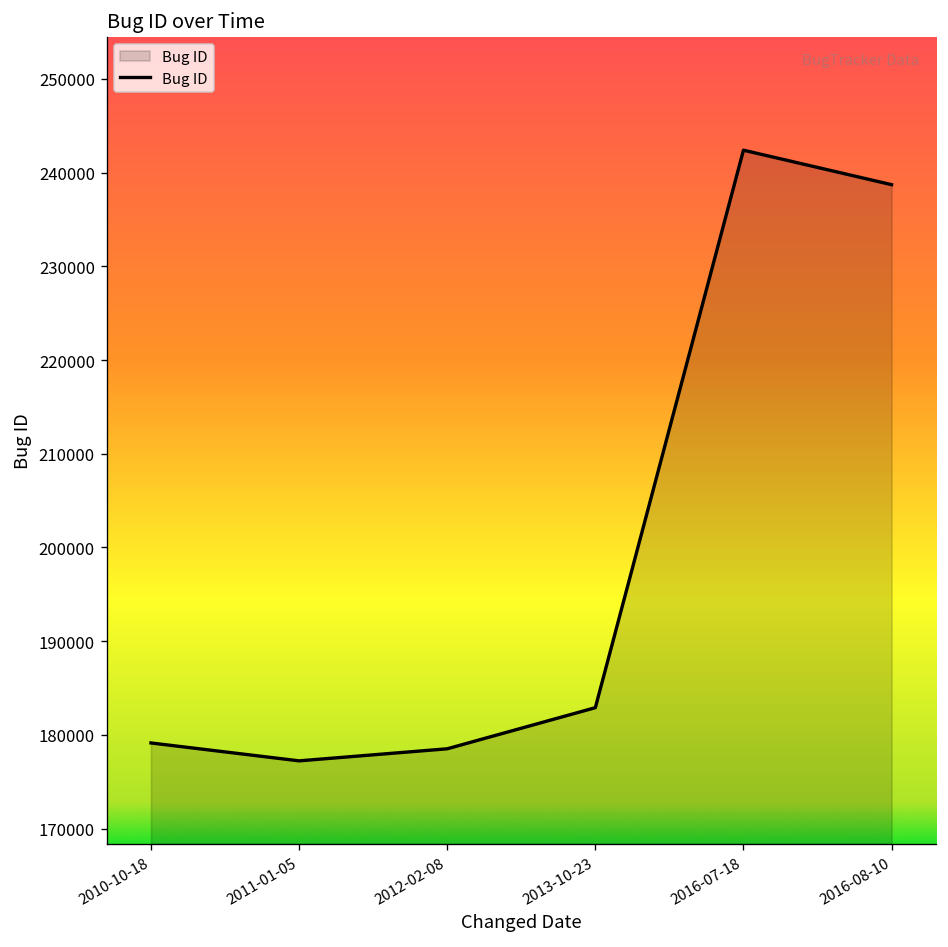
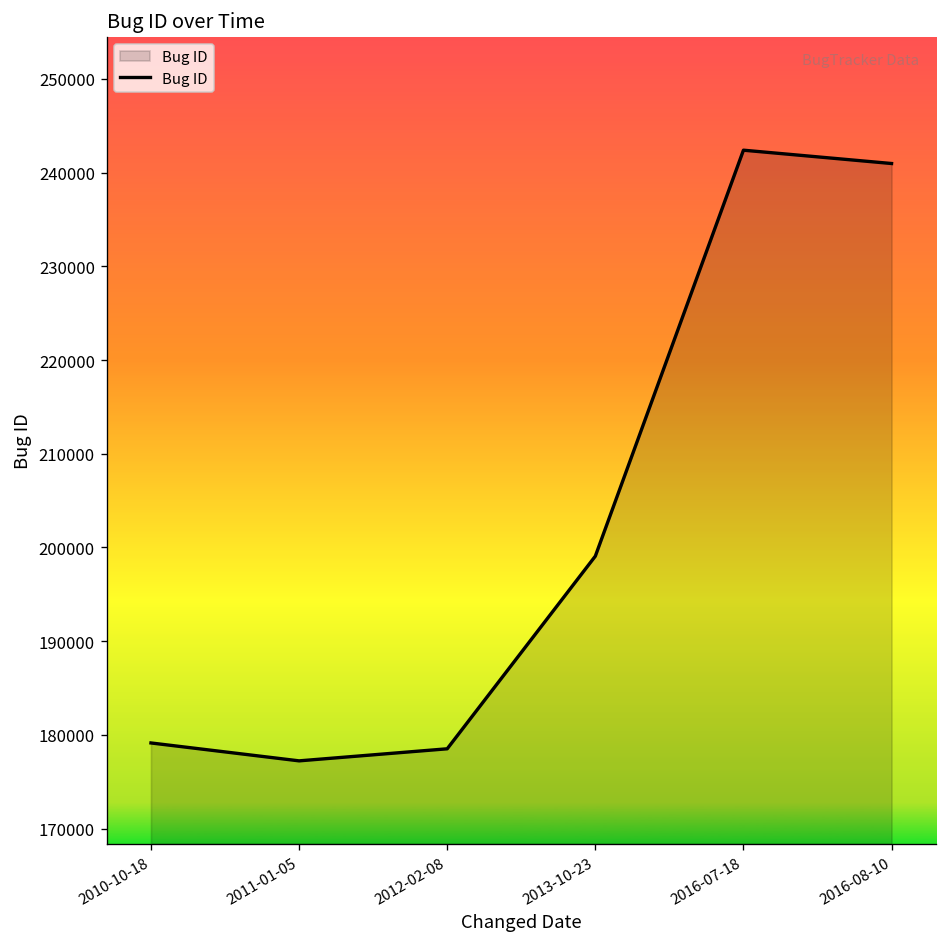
  {
    "2010-10-18": 179000,
    "2011-01-05": 177000,
    "2012-02-08": 179000,
-   "2013-10-23": 183000,
+   "2013-10-23": 199000,
    "2016-07-18": 242000,
-   "2016-08-10": 239000
+   "2016-08-10": 241000
  }
